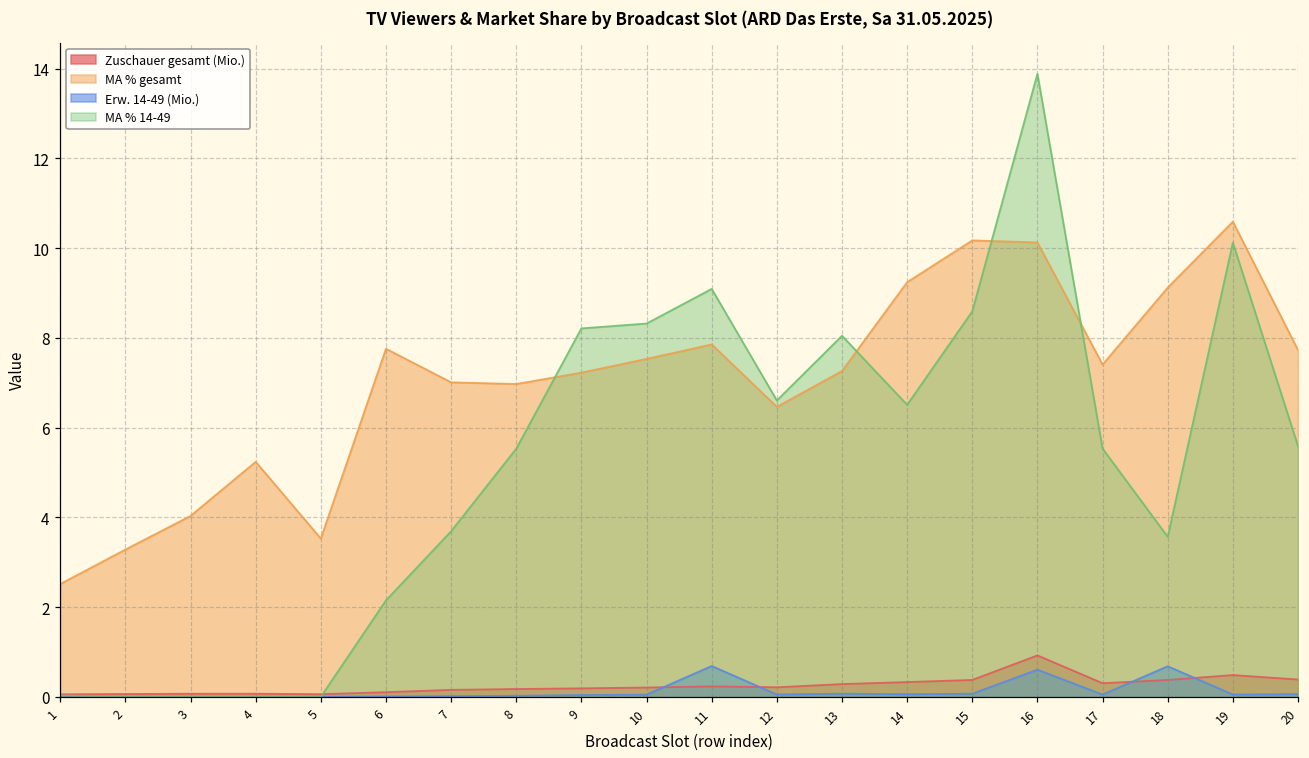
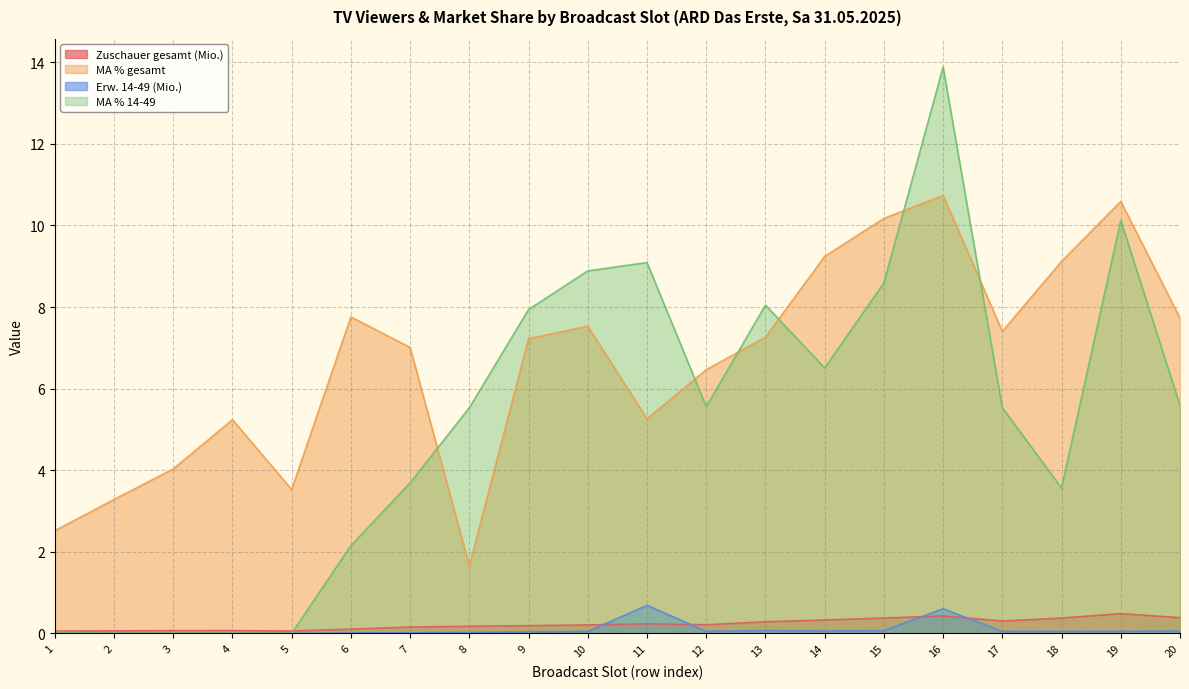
  {
    "Zuschauer gesamt (Mio.)": {
      "3": 0.1,
      "4": 0.1,
      "6": 0.1,
      "7": 0.2,
      "8": 0.2,
      "9": 0.2,
      "10": 0.2,
      "11": 0.2,
      "12": 0.2,
      "13": 0.3,
      "14": 0.3,
      "15": 0.4,
-     "16": 0.9,
+     "16": 0.4,
      "17": 0.3,
      "18": 0.4,
      "19": 0.5,
      "20": 0.4
    },
    "MA % gesamt": {
      "1": 2.5,
      "2": 3.3,
      "3": 4.0,
      "4": 5.2,
      "5": 3.5,
      "6": 7.8,
      "7": 7.0,
-     "8": 7.0,
+     "8": 1.7,
      "9": 7.2,
      "10": 7.5,
-     "11": 7.9,
+     "11": 5.3,
      "12": 6.5,
      "13": 7.3,
      "14": 9.2,
      "15": 10.2,
-     "16": 10.1,
+     "16": 10.7,
      "17": 7.4,
      "18": 9.1,
      "19": 10.6,
      "20": 7.7
    },
    "Erw. 14-49 (Mio.)": {
      "6": 0.0,
      "7": 0.0,
      "8": 0.0,
      "9": 0.0,
      "10": 0.0,
      "11": 0.7,
      "12": 0.1,
      "13": 0.1,
      "14": 0.1,
      "15": 0.1,
      "16": 0.6,
      "17": 0.0,
-     "18": 0.7,
+     "18": 0.0,
      "19": 0.0,
      "20": 0.1
    },
    "MA % 14-49": {
      "6": 2.1,
      "7": 3.7,
      "8": 5.5,
-     "9": 8.2,
-     "10": 8.3,
+     "9": 7.9,
+     "10": 8.9,
      "11": 9.1,
-     "12": 6.6,
+     "12": 5.6,
      "13": 8.0,
      "14": 6.5,
      "15": 8.6,
      "16": 13.9,
      "17": 5.5,
      "18": 3.6,
      "19": 10.1,
      "20": 5.6
    }
  }
